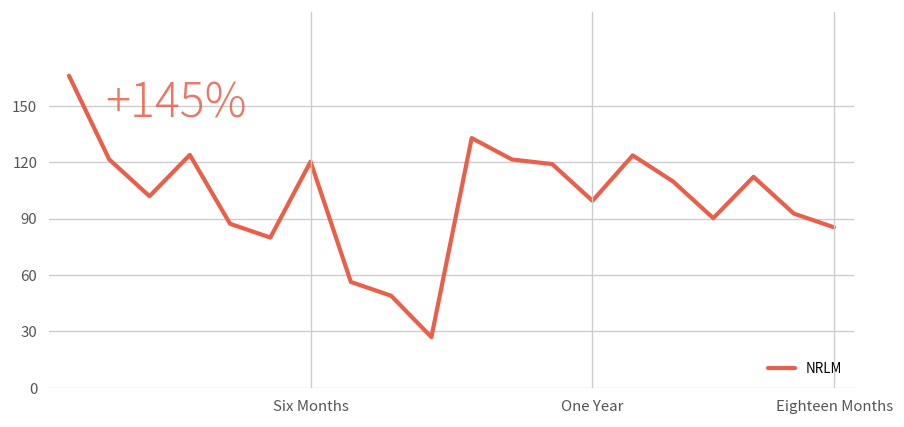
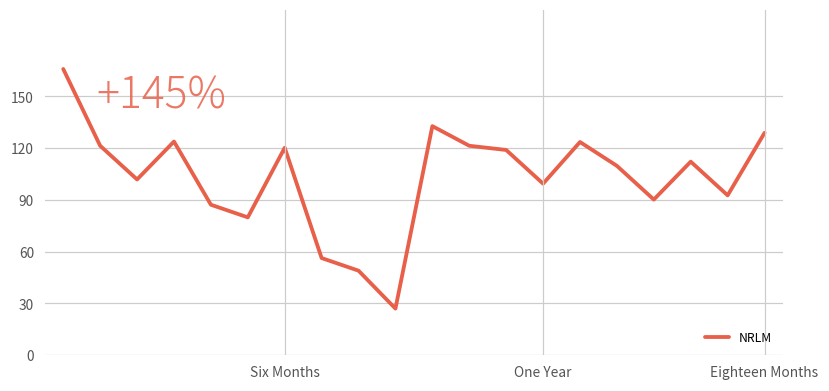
  {
    "Six Months": 120,
    "One Year": 99,
-   "Eighteen Months": 85
+   "Eighteen Months": 129
  }
